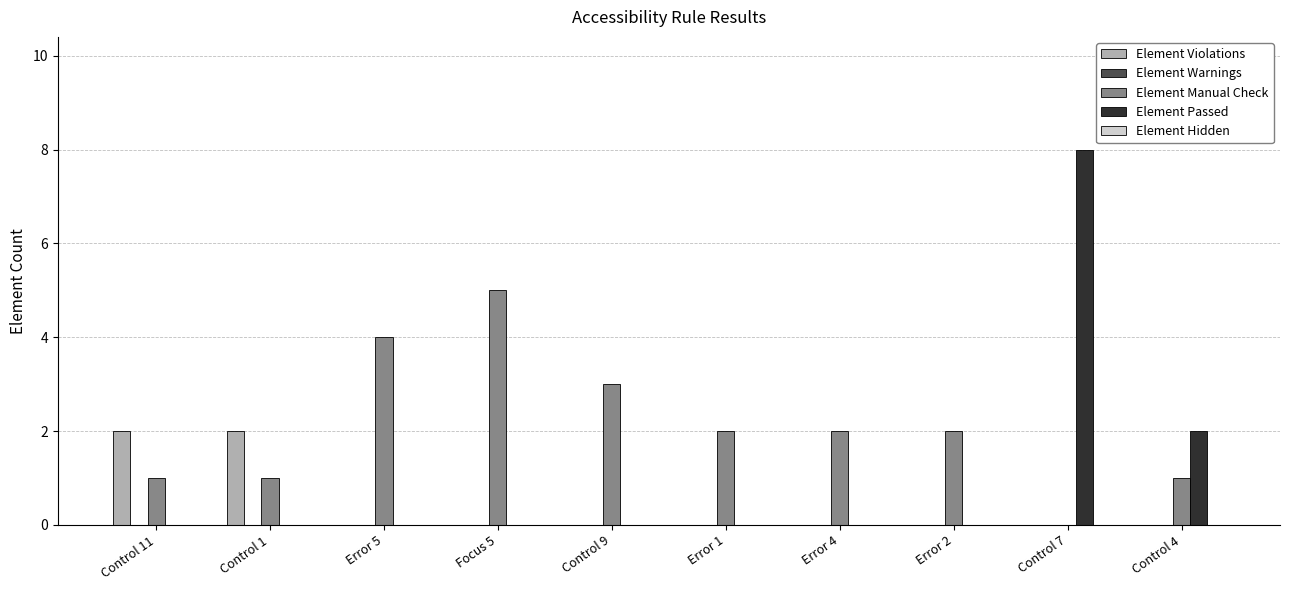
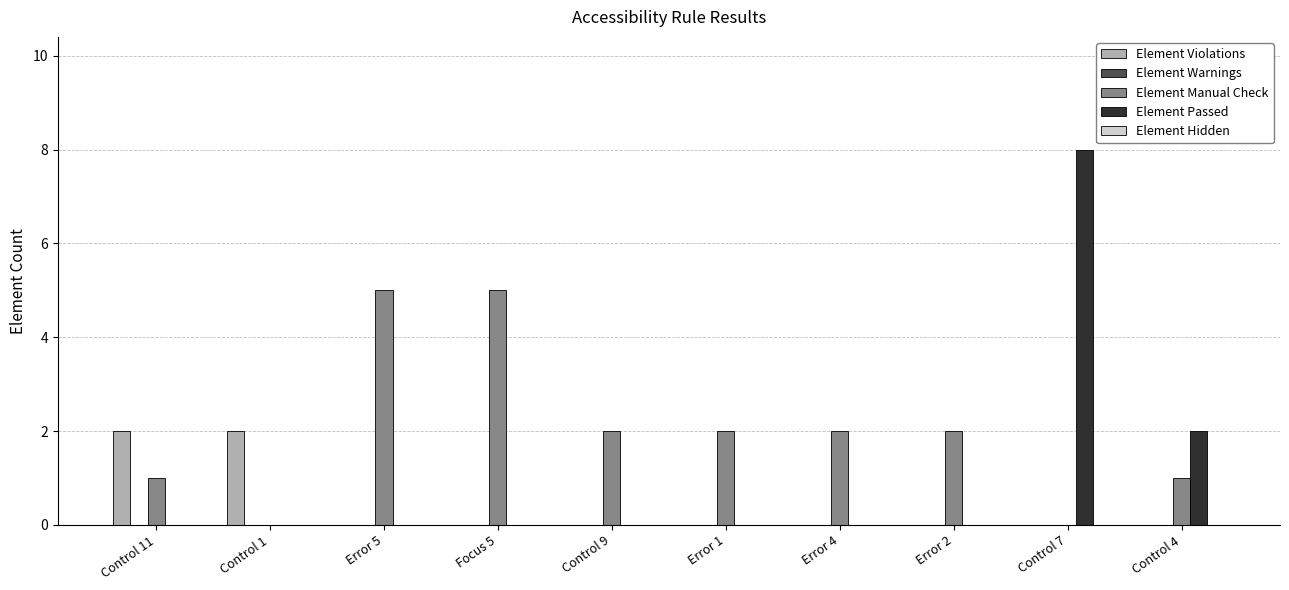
  {
    "Element Manual Check": {
      "Control 11": 1,
-     "Control 1": 1,
-     "Error 5": 4,
+     "Control 1": 0,
+     "Error 5": 5,
      "Focus 5": 5,
-     "Control 9": 3,
+     "Control 9": 2,
      "Error 1": 2,
      "Error 4": 2,
      "Error 2": 2,
      "Control 7": 0,
      "Control 4": 1
    }
  }
